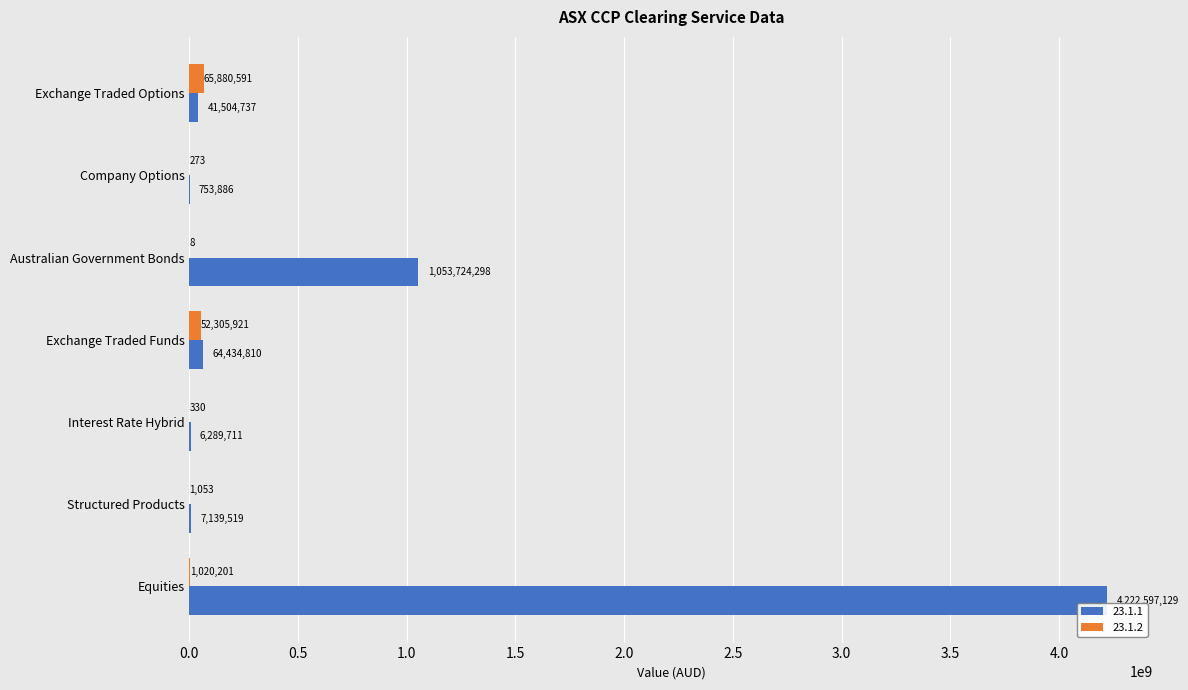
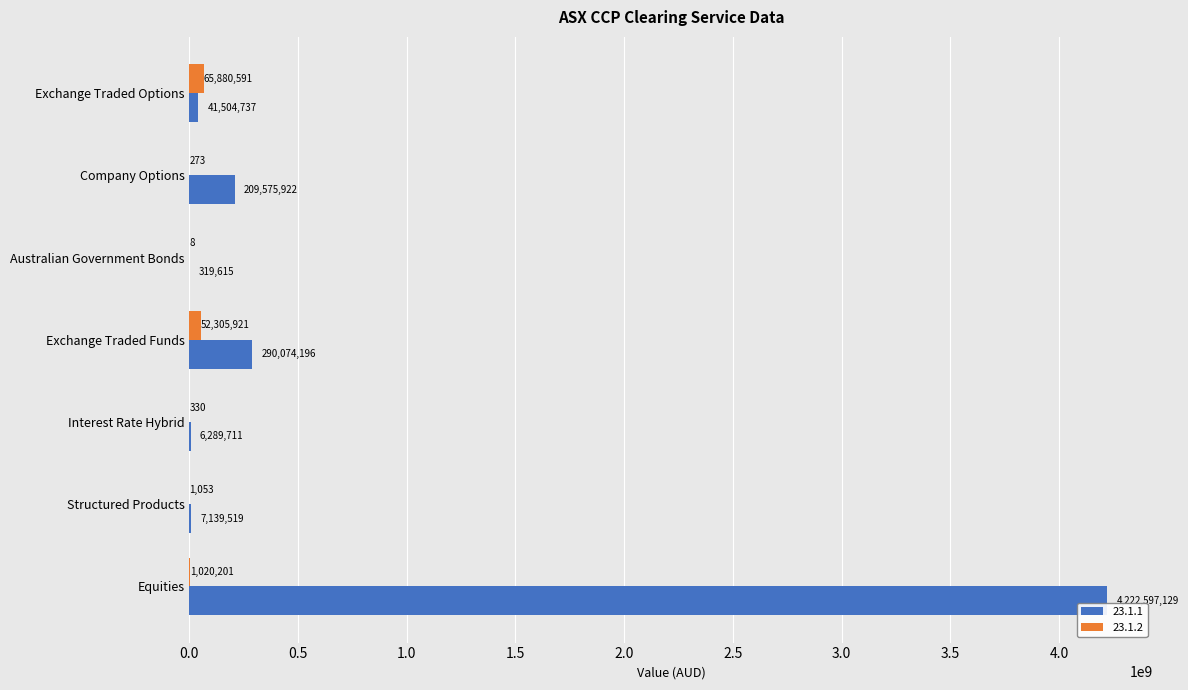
  {
    "23.1.1": {
      "Exchange Traded Options": "41,504,737",
-     "Company Options": "753,886",
-     "Australian Government Bonds": "1,053,724,298",
-     "Exchange Traded Funds": "64,434,810",
+     "Company Options": "209,575,922",
+     "Australian Government Bonds": "319,615",
+     "Exchange Traded Funds": "290,074,196",
      "Interest Rate Hybrid": "6,289,711",
      "Structured Products": "7,139,519"
    },
    "23.1.2": {
      "Exchange Traded Options": "65,880,591",
      "Company Options": "273",
      "Australian Government Bonds": "8",
      "Exchange Traded Funds": "52,305,921",
      "Interest Rate Hybrid": "330",
      "Structured Products": "1,053",
      "Equities": "1,020,201"
    }
  }
